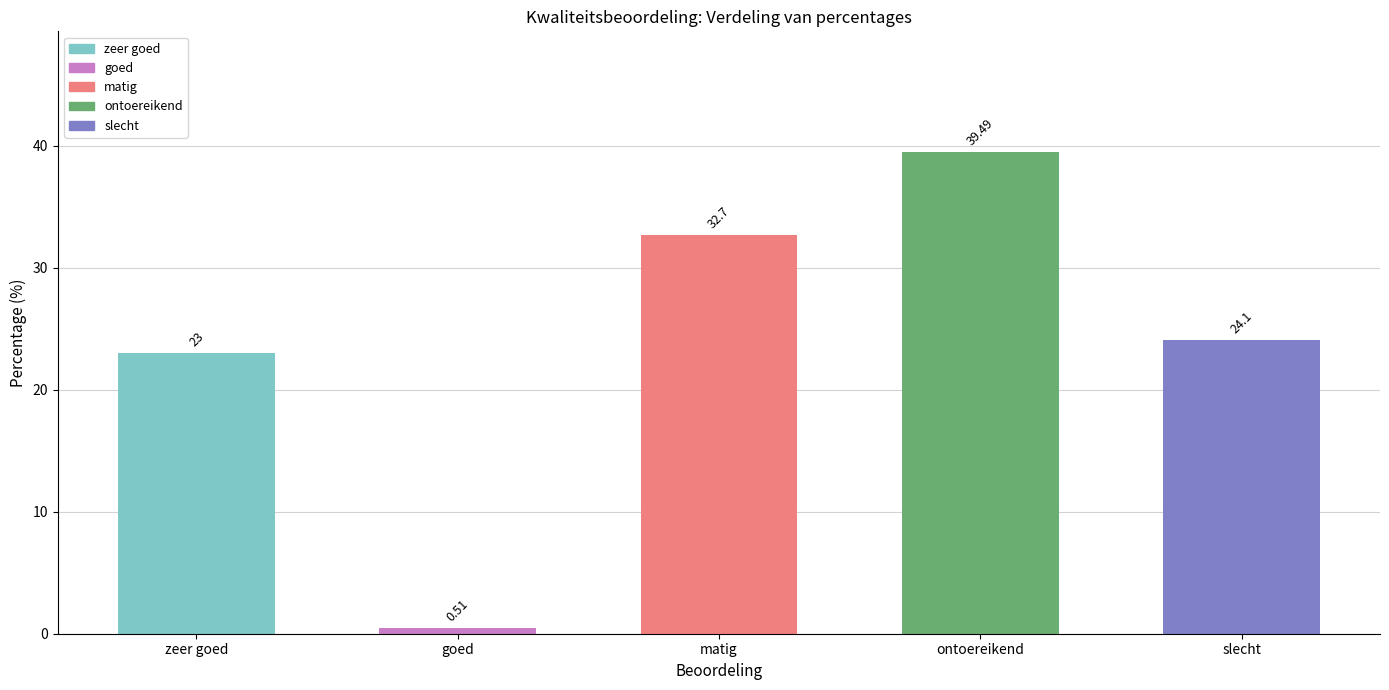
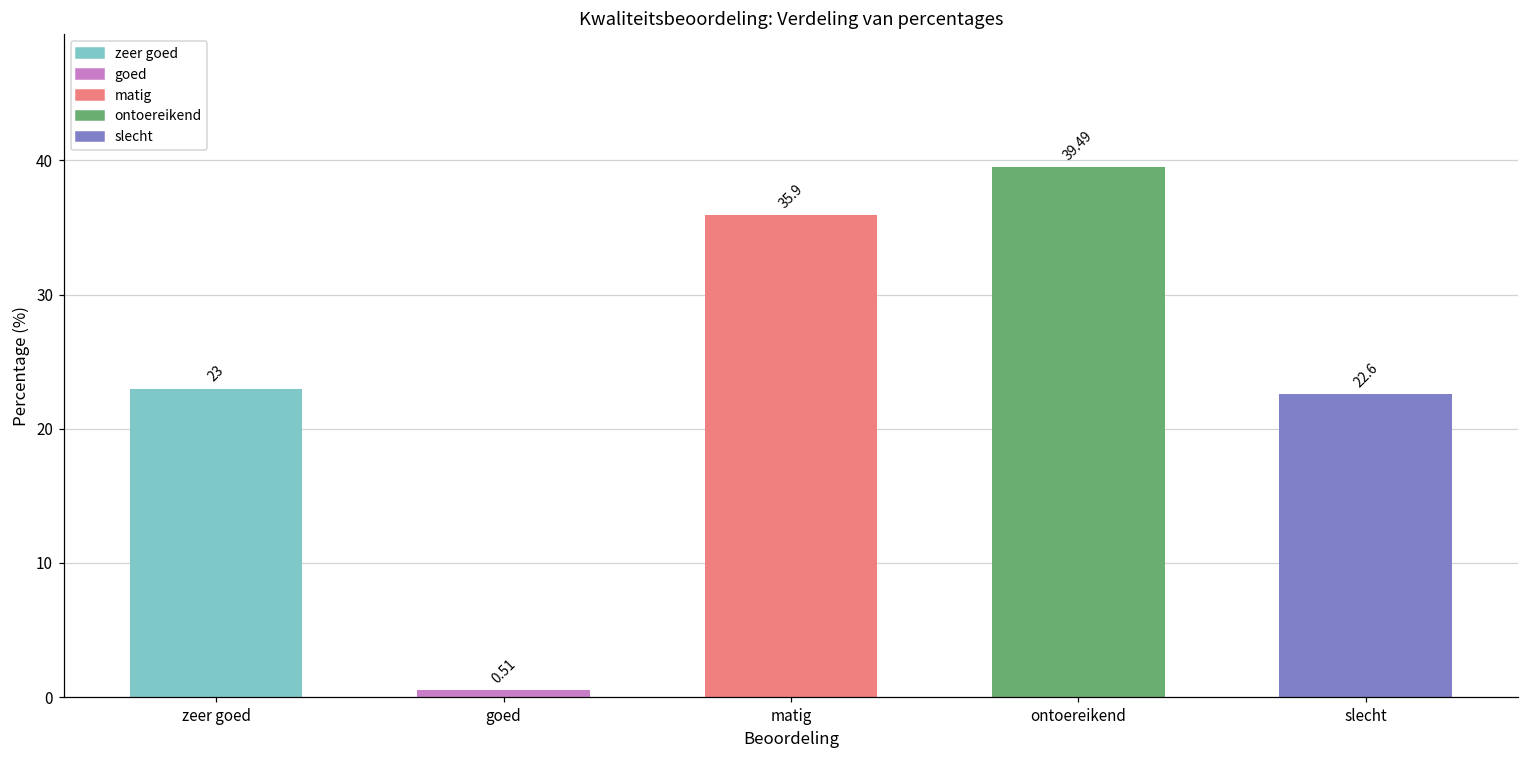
  {
    "zeer goed": 23,
    "goed": 0.51,
-   "matig": 32.7,
+   "matig": 35.9,
    "ontoereikend": 39.49,
-   "slecht": 24.1
+   "slecht": 22.6
  }
